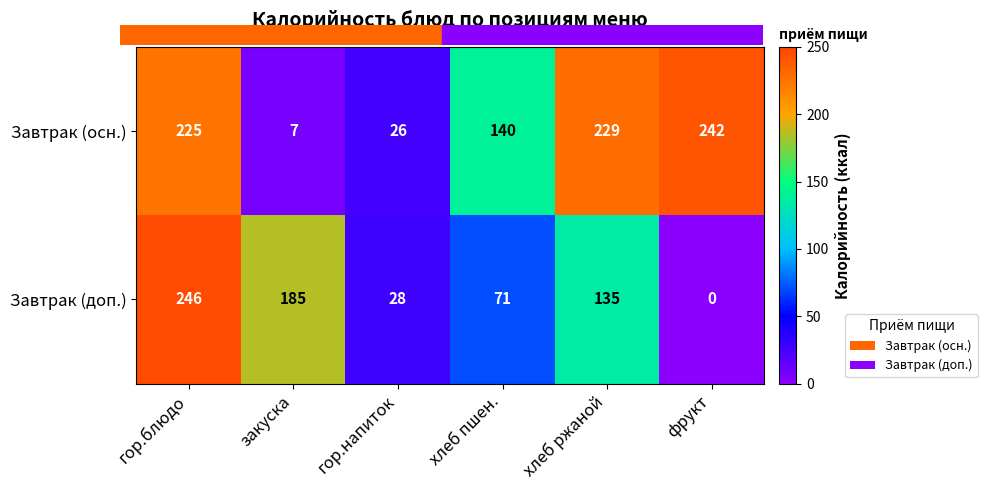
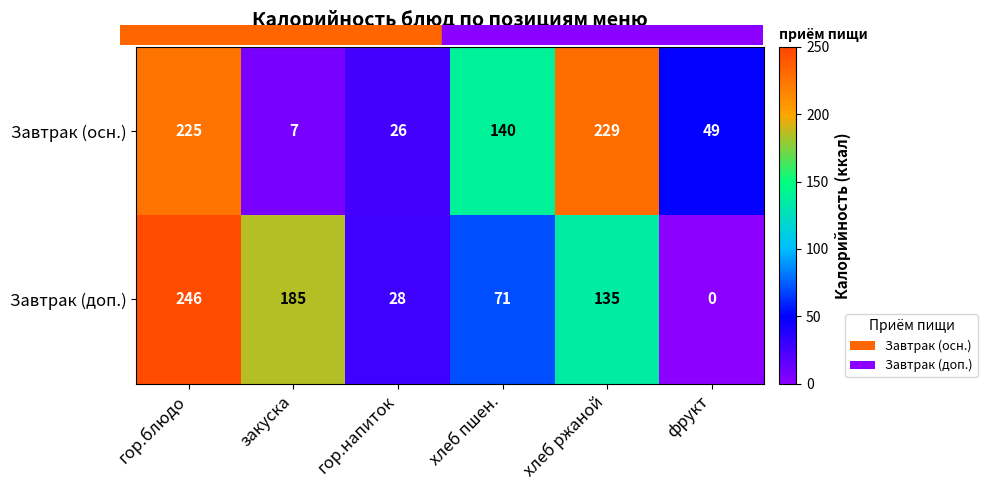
  {
    "Завтрак (осн.)": {
      "гор.блюдо": 225,
      "закуска": 7,
      "гор.напиток": 26,
      "хлеб пшен.": 140,
      "хлеб ржаной": 229,
-     "фрукт": 242
+     "фрукт": 49
    },
    "Завтрак (доп.)": {
      "гор.блюдо": 246,
      "закуска": 185,
      "гор.напиток": 28,
      "хлеб пшен.": 71,
      "хлеб ржаной": 135,
      "фрукт": 0
    }
  }
